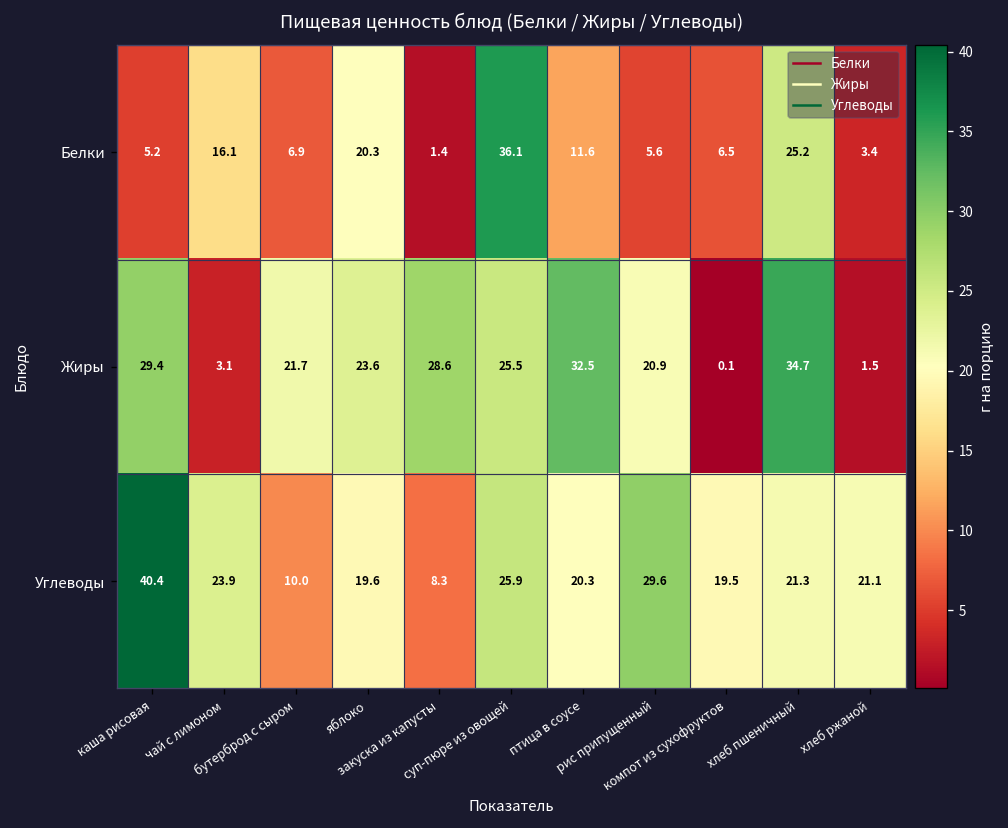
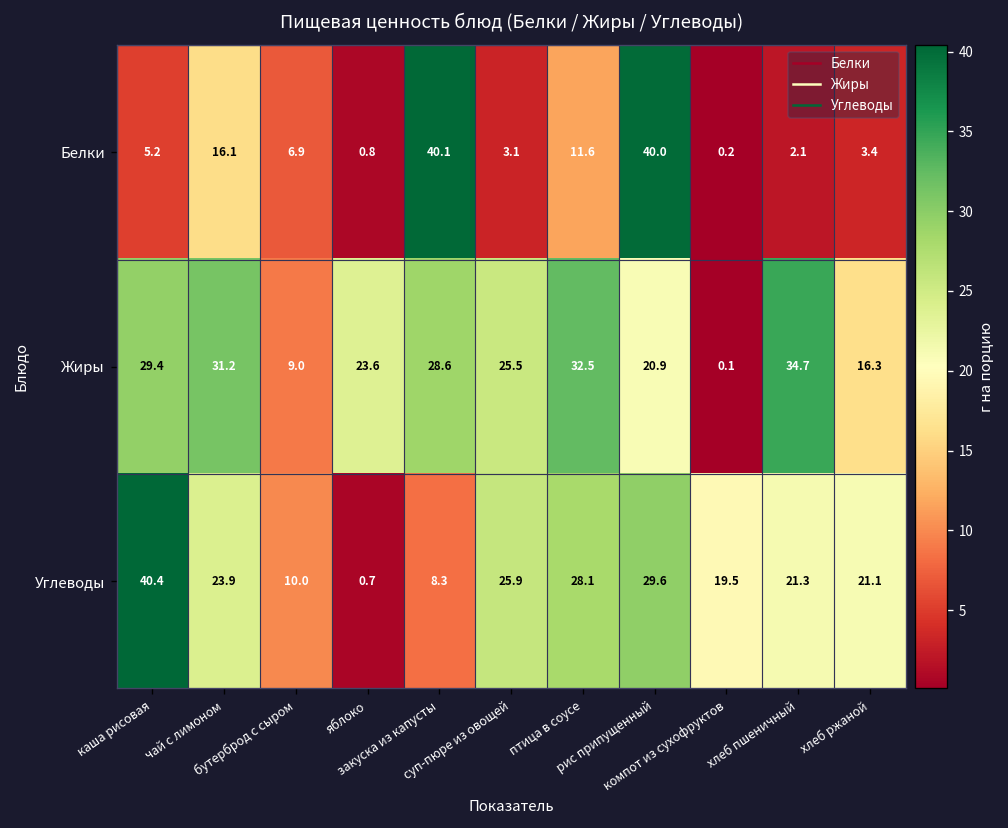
  {
    "Белки": {
      "каша рисовая": 5.2,
      "чай с лимоном": 16.1,
      "бутерброд с сыром": 6.9,
-     "яблоко": 20.3,
-     "закуска из капусты": 1.4,
-     "суп-пюре из овощей": 36.1,
+     "яблоко": 0.8,
+     "закуска из капусты": 40.1,
+     "суп-пюре из овощей": 3.1,
      "птица в соусе": 11.6,
-     "рис припущенный": 5.6,
-     "компот из сухофруктов": 6.5,
-     "хлеб пшеничный": 25.2,
+     "рис припущенный": 40.0,
+     "компот из сухофруктов": 0.2,
+     "хлеб пшеничный": 2.1,
      "хлеб ржаной": 3.4
    },
    "Жиры": {
      "каша рисовая": 29.4,
-     "чай с лимоном": 3.1,
-     "бутерброд с сыром": 21.7,
+     "чай с лимоном": 31.2,
+     "бутерброд с сыром": 9.0,
      "яблоко": 23.6,
      "закуска из капусты": 28.6,
      "суп-пюре из овощей": 25.5,
      "птица в соусе": 32.5,
      "рис припущенный": 20.9,
      "компот из сухофруктов": 0.1,
      "хлеб пшеничный": 34.7,
-     "хлеб ржаной": 1.5
+     "хлеб ржаной": 16.3
    },
    "Углеводы": {
      "каша рисовая": 40.4,
      "чай с лимоном": 23.9,
      "бутерброд с сыром": 10.0,
-     "яблоко": 19.6,
+     "яблоко": 0.7,
      "закуска из капусты": 8.3,
      "суп-пюре из овощей": 25.9,
-     "птица в соусе": 20.3,
+     "птица в соусе": 28.1,
      "рис припущенный": 29.6,
      "компот из сухофруктов": 19.5,
      "хлеб пшеничный": 21.3,
      "хлеб ржаной": 21.1
    }
  }
